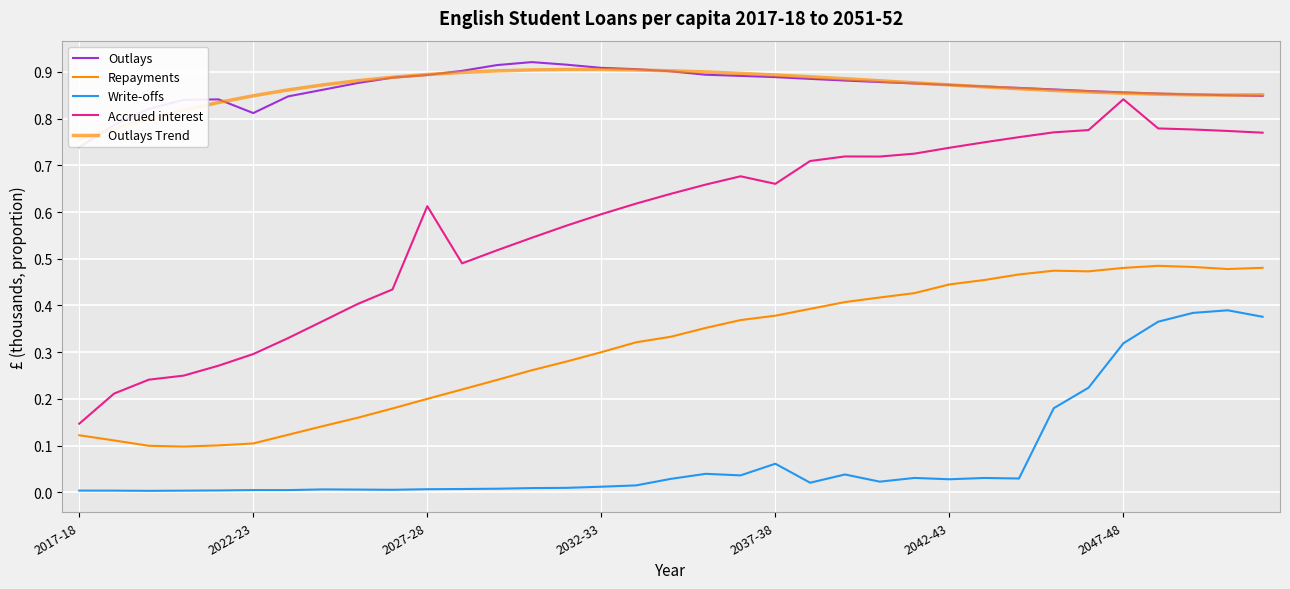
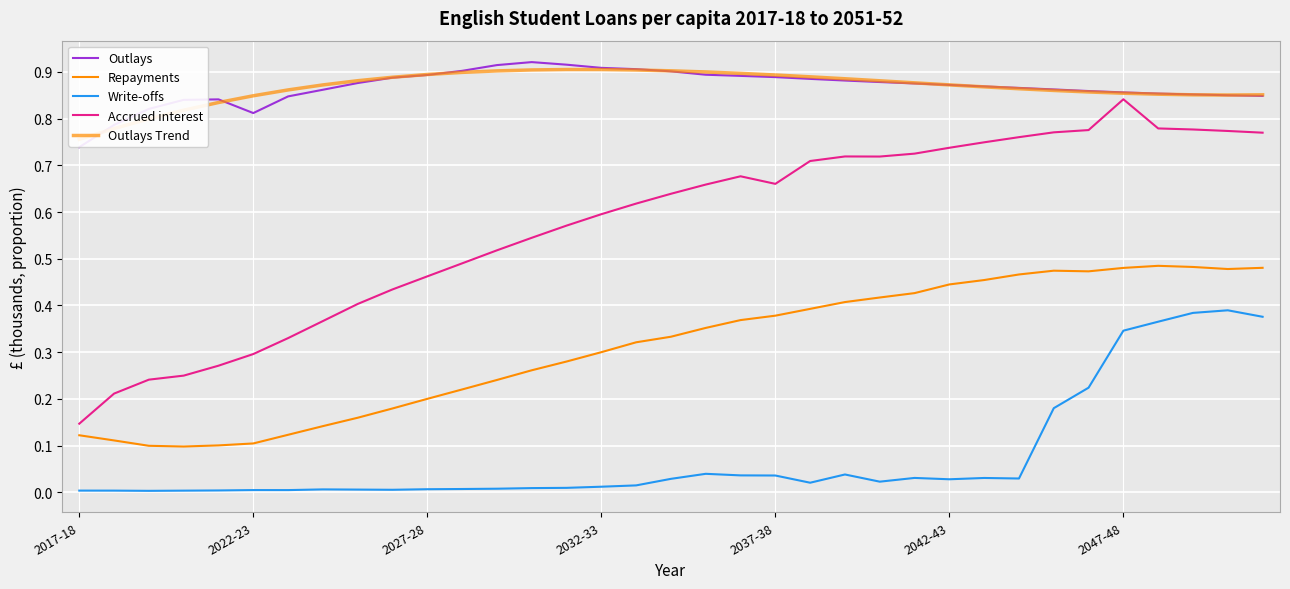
  {
    "Outlays": {
      "2017-18": 0.74,
      "2022-23": 0.81
    },
    "Write-offs": {
      "2017-18": 0.00,
      "2022-23": 0.00,
      "2027-28": 0.01,
      "2032-33": 0.01,
-     "2037-38": 0.06,
+     "2037-38": 0.04,
      "2042-43": 0.03,
-     "2047-48": 0.32
+     "2047-48": 0.35
    },
    "Accrued interest": {
      "2017-18": 0.15,
      "2022-23": 0.30,
-     "2027-28": 0.61,
+     "2027-28": 0.46,
      "2032-33": 0.60,
      "2037-38": 0.66,
      "2042-43": 0.74,
      "2047-48": 0.84
    }
  }
